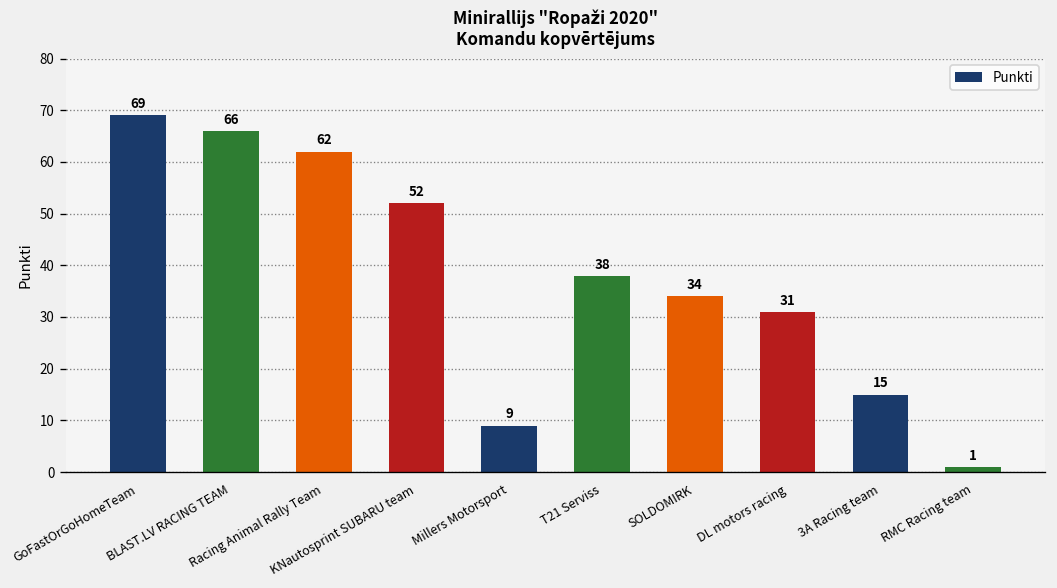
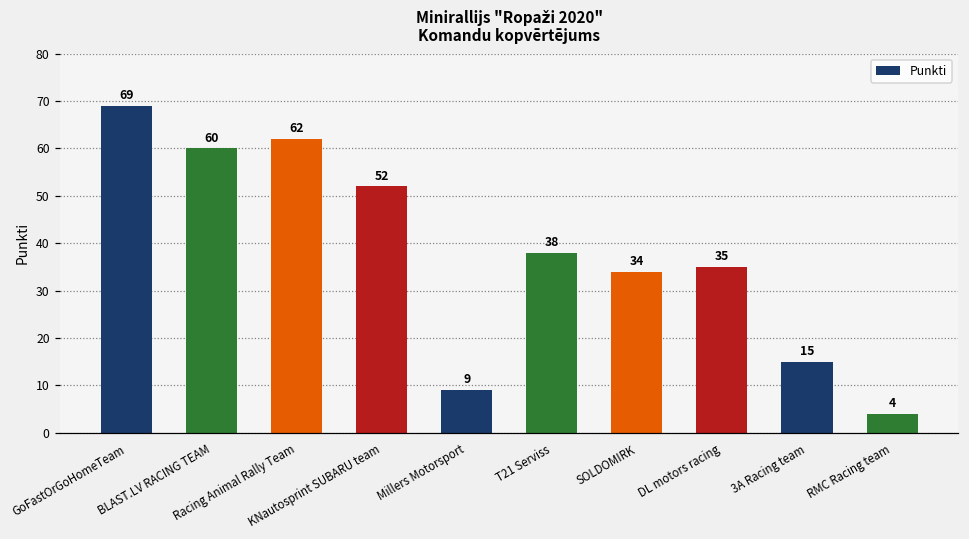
  {
    "GoFastOrGoHomeTeam": 69,
-   "BLAST.LV RACING TEAM": 66,
+   "BLAST.LV RACING TEAM": 60,
    "Racing Animal Rally Team": 62,
    "KNautosprint SUBARU team": 52,
    "Millers Motorsport": 9,
    "T21 Serviss": 38,
    "SOLDOMIRK": 34,
-   "DL motors racing": 31,
+   "DL motors racing": 35,
    "3A Racing team": 15,
-   "RMC Racing team": 1
+   "RMC Racing team": 4
  }
